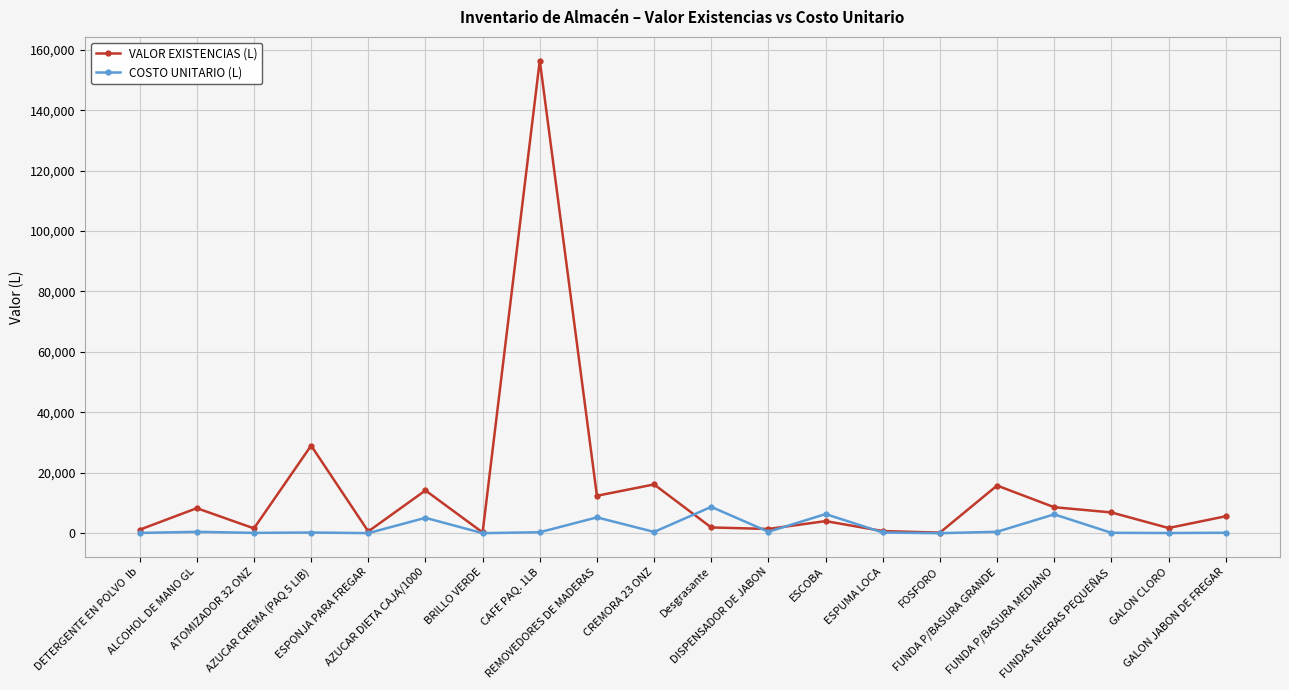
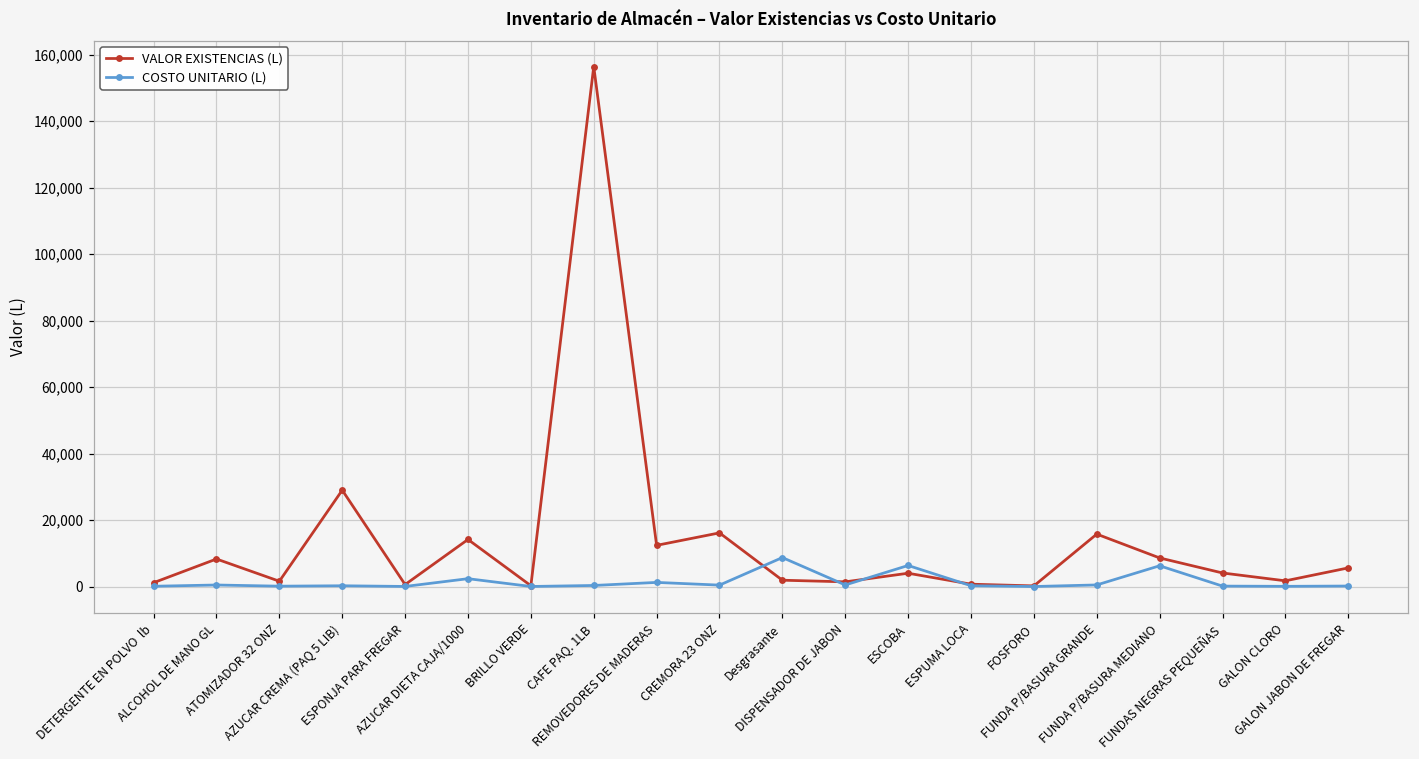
  {
    "VALOR EXISTENCIAS (L)": {
      "DETERGENTE EN POLVO lb": "1,000",
      "ALCOHOL DE MANO GL": "8,000",
      "ATOMIZADOR 32 ONZ": "2,000",
      "AZUCAR CREMA (PAQ 5 LIB)": "29,000",
      "AZUCAR DIETA CAJA/1000": "14,000",
      "CAFE PAQ. 1LB": "156,000",
      "REMOVEDORES DE MADERAS": "12,000",
      "CREMORA 23 ONZ": "16,000",
      "Desgrasante": "2,000",
      "DISPENSADOR DE JABON": "1,000",
      "ESCOBA": "4,000",
      "FUNDA P/BASURA GRANDE": "16,000",
      "FUNDA P/BASURA MEDIANO": "9,000",
-     "FUNDAS NEGRAS PEQUEÑAS": "7,000",
+     "FUNDAS NEGRAS PEQUEÑAS": "4,000",
      "GALON CLORO": "2,000",
      "GALON JABON DE FREGAR": "6,000"
    },
    "COSTO UNITARIO (L)": {
      "DETERGENTE EN POLVO lb": "0",
      "ALCOHOL DE MANO GL": "0",
      "ATOMIZADOR 32 ONZ": "0",
      "AZUCAR CREMA (PAQ 5 LIB)": "0",
-     "AZUCAR DIETA CAJA/1000": "5,000",
+     "AZUCAR DIETA CAJA/1000": "2,000",
      "CAFE PAQ. 1LB": "0",
-     "REMOVEDORES DE MADERAS": "5,000",
+     "REMOVEDORES DE MADERAS": "1,000",
      "CREMORA 23 ONZ": "0",
      "Desgrasante": "9,000",
      "DISPENSADOR DE JABON": "0",
      "ESCOBA": "6,000",
      "FUNDA P/BASURA GRANDE": "0",
      "FUNDA P/BASURA MEDIANO": "6,000",
      "FUNDAS NEGRAS PEQUEÑAS": "0",
      "GALON CLORO": "0",
      "GALON JABON DE FREGAR": "0"
    }
  }
